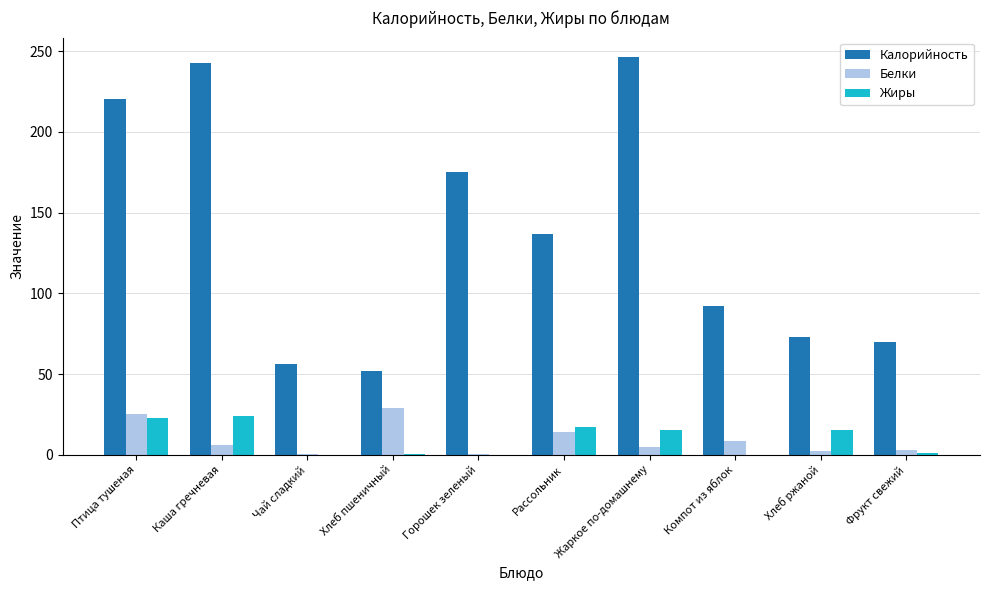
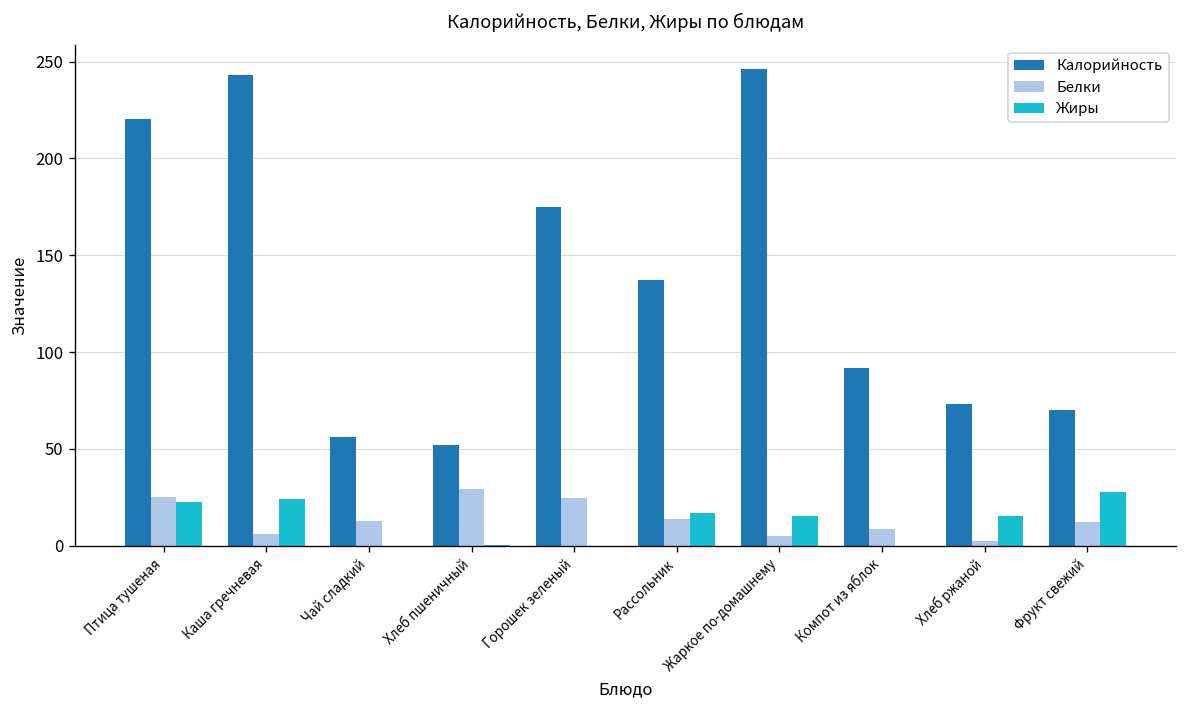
  {
    "Калорийность": {
      "Птица тушеная": 220,
      "Каша гречневая": 243,
      "Чай сладкий": 56,
      "Хлеб пшеничный": 52,
      "Горошек зеленый": 175,
      "Рассольник": 137,
      "Жаркое по-домашнему": 246,
      "Компот из яблок": 92,
      "Хлеб ржаной": 73,
      "Фрукт свежий": 70
    },
    "Белки": {
      "Птица тушеная": 25,
      "Каша гречневая": 6,
-     "Чай сладкий": 0,
+     "Чай сладкий": 13,
      "Хлеб пшеничный": 29,
-     "Горошек зеленый": 0,
+     "Горошек зеленый": 25,
      "Рассольник": 14,
      "Жаркое по-домашнему": 5,
      "Компот из яблок": 9,
      "Хлеб ржаной": 2,
-     "Фрукт свежий": 3
+     "Фрукт свежий": 13
    },
    "Жиры": {
      "Птица тушеная": 23,
      "Каша гречневая": 24,
      "Чай сладкий": 0,
      "Горошек зеленый": 0,
      "Рассольник": 17,
      "Жаркое по-домашнему": 15,
      "Компот из яблок": 0,
      "Хлеб ржаной": 15,
-     "Фрукт свежий": 1
+     "Фрукт свежий": 28
    }
  }
